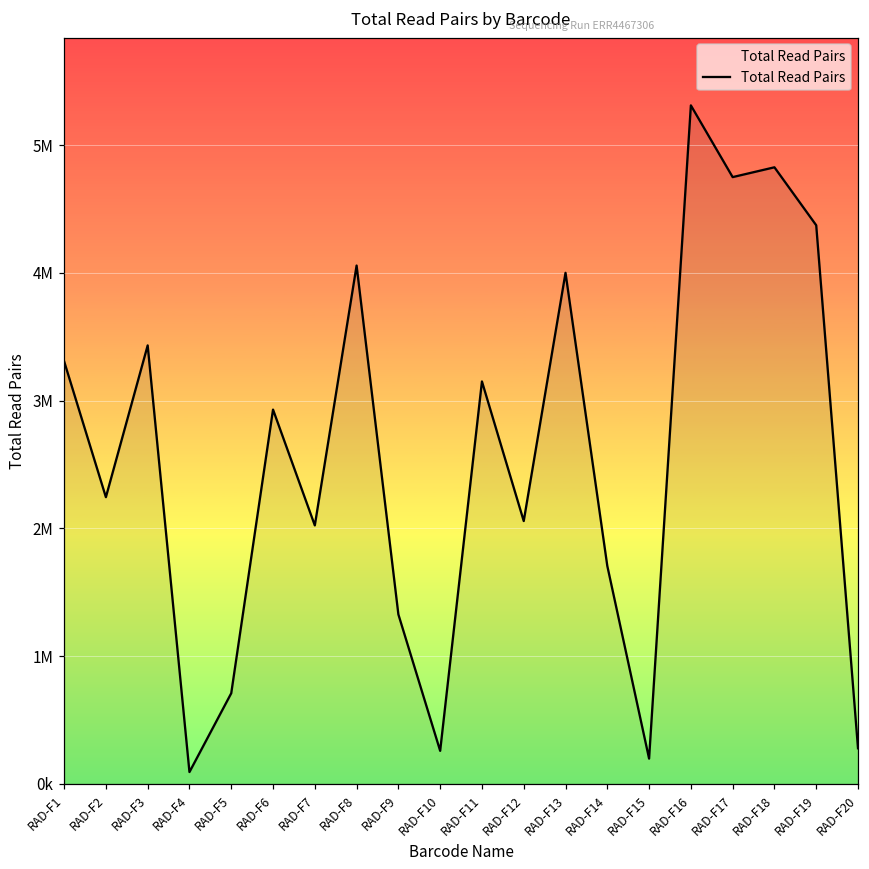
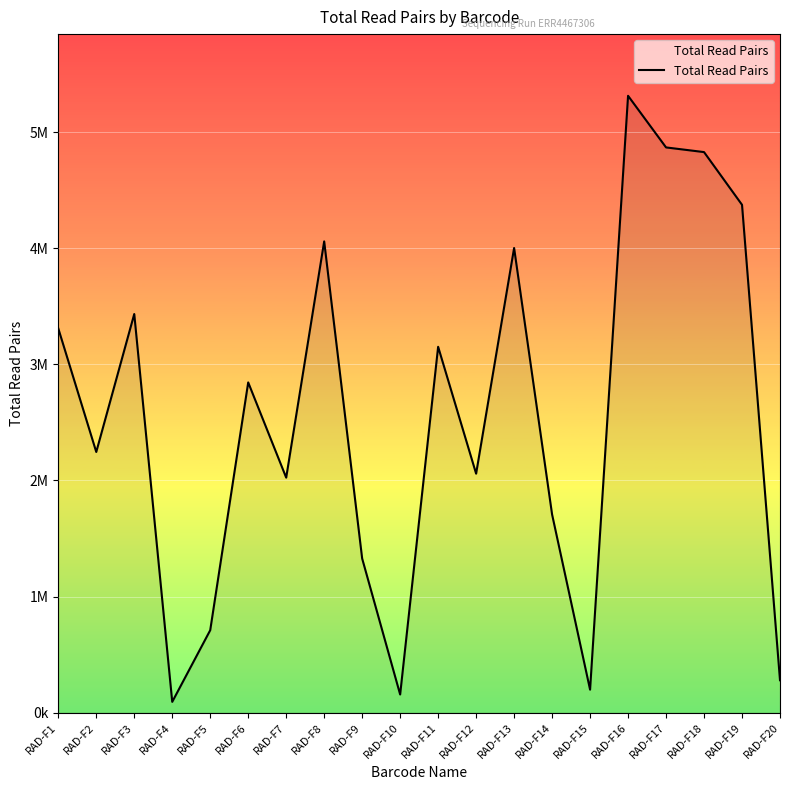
  {
    "RAD-F1": 3310000,
    "RAD-F2": 2240000,
    "RAD-F3": 3430000,
    "RAD-F4": 90000,
    "RAD-F5": 710000,
-   "RAD-F6": 2930000,
+   "RAD-F6": 2840000,
    "RAD-F7": 2020000,
    "RAD-F8": 4060000,
    "RAD-F9": 1330000,
-   "RAD-F10": 260000,
+   "RAD-F10": 160000,
    "RAD-F11": 3150000,
    "RAD-F12": 2060000,
    "RAD-F13": 4000000,
    "RAD-F14": 1710000,
    "RAD-F15": 200000,
    "RAD-F16": 5310000,
-   "RAD-F17": 4750000,
+   "RAD-F17": 4870000,
    "RAD-F18": 4830000,
    "RAD-F19": 4370000,
    "RAD-F20": 280000
  }
